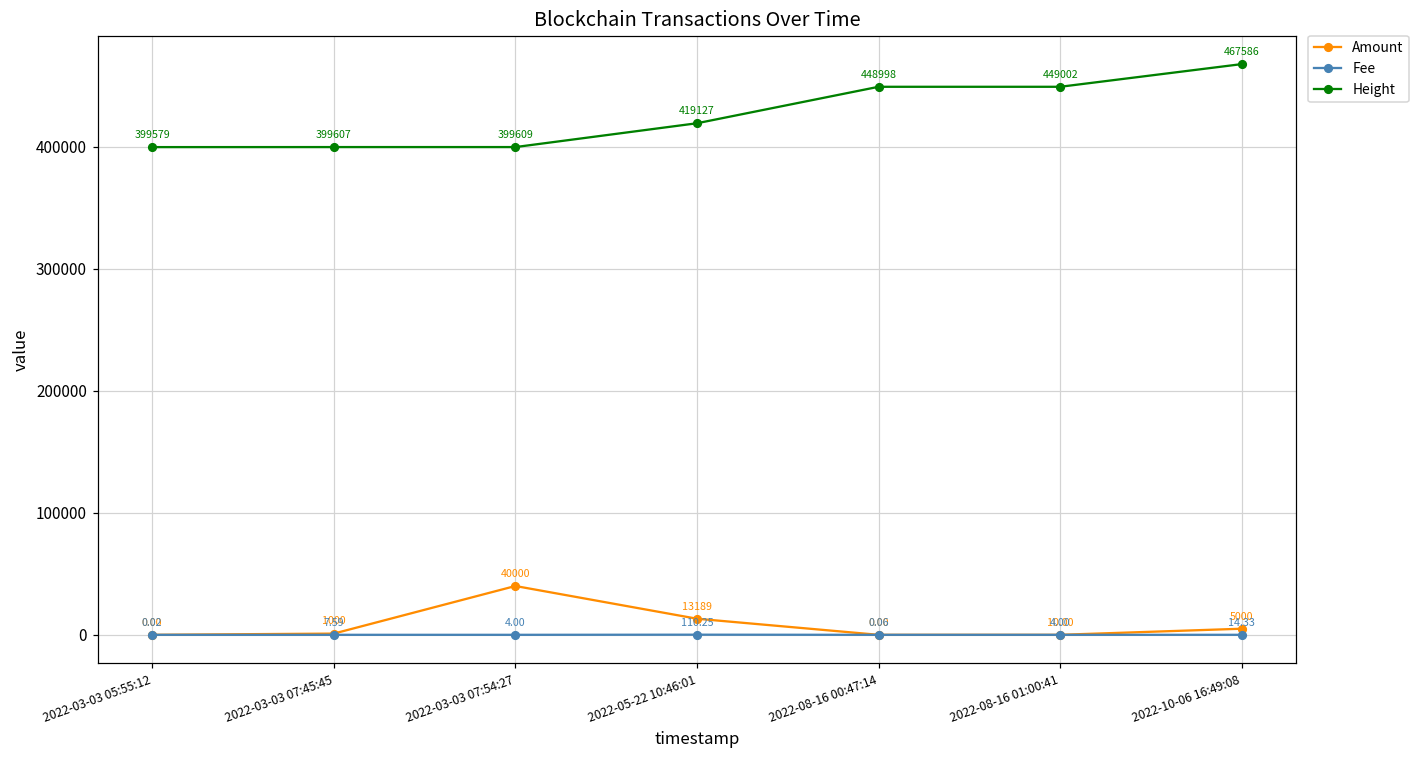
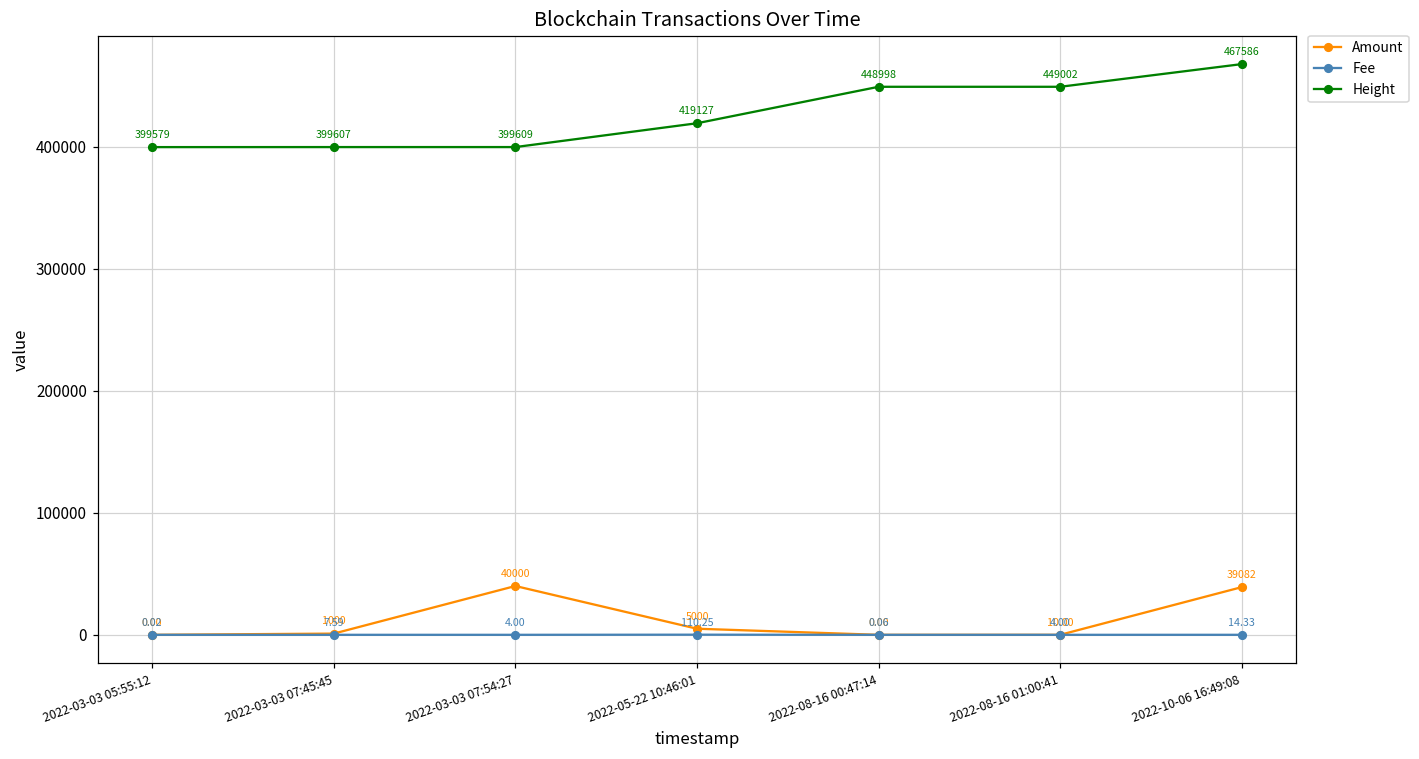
  {
    "Amount": {
      "2022-03-03 07:54:27": 40000,
-     "2022-05-22 10:46:01": 13189,
-     "2022-10-06 16:49:08": 5000
+     "2022-05-22 10:46:01": 5000,
+     "2022-10-06 16:49:08": 39082
    },
    "Fee": {
      "2022-03-03 07:54:27": 4.00,
      "2022-10-06 16:49:08": 14.33
    },
    "Height": {
      "2022-03-03 05:55:12": 399579,
      "2022-03-03 07:45:45": 399607,
      "2022-03-03 07:54:27": 399609,
      "2022-05-22 10:46:01": 419127,
      "2022-08-16 00:47:14": 448998,
      "2022-08-16 01:00:41": 449002,
      "2022-10-06 16:49:08": 467586
    }
  }
